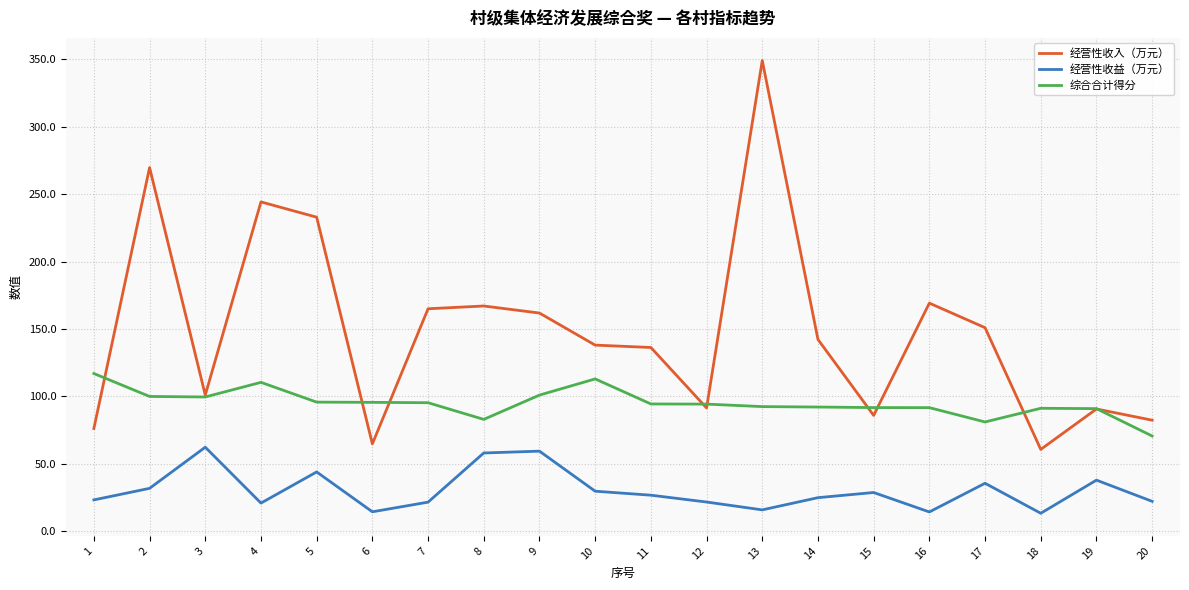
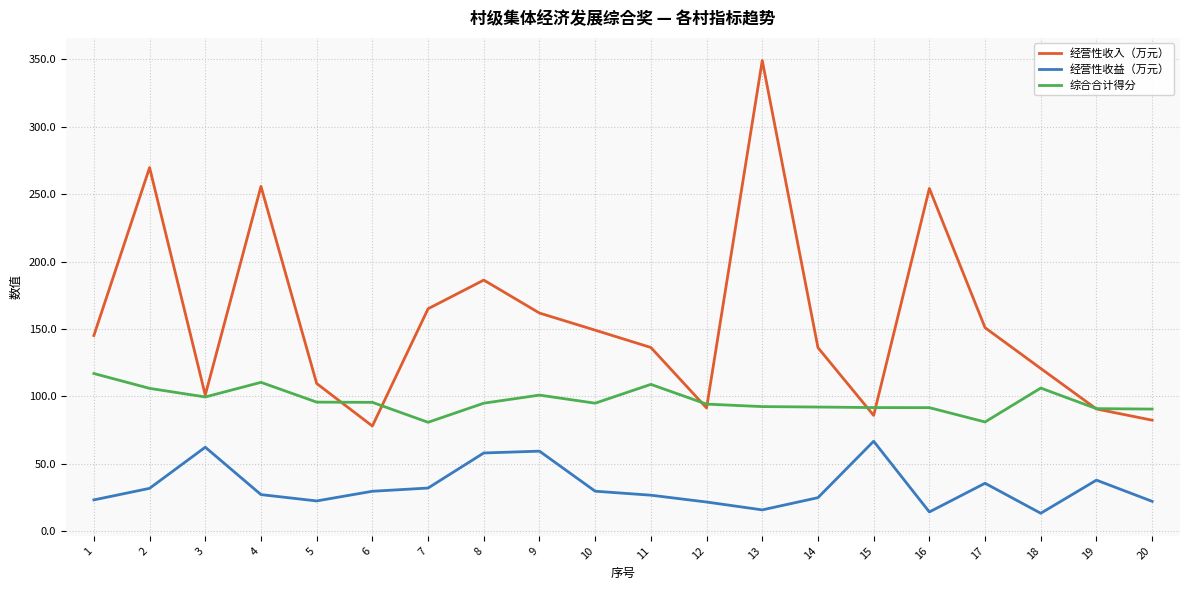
  {
    "经营性收入（万元）": {
-     "1": 76,
+     "1": 145,
      "2": 270,
-     "4": 244,
-     "5": 233,
-     "6": 65,
+     "4": 256,
+     "5": 110,
+     "6": 78,
      "7": 165,
-     "8": 167,
+     "8": 186,
      "9": 162,
-     "10": 138,
+     "10": 149,
      "11": 136,
      "12": 91,
      "13": 349,
-     "14": 142,
+     "14": 136,
      "15": 86,
-     "16": 169,
+     "16": 254,
      "17": 151,
-     "18": 61,
+     "18": 121,
      "20": 82
    },
    "经营性收益（万元）": {
      "1": 23,
      "2": 32,
      "3": 62,
-     "4": 21,
-     "5": 44,
-     "6": 14,
-     "7": 22,
+     "4": 27,
+     "5": 23,
+     "6": 30,
+     "7": 32,
      "8": 58,
      "9": 59,
      "10": 30,
      "11": 27,
      "12": 22,
      "13": 16,
      "14": 25,
-     "15": 29,
+     "15": 67,
      "16": 14,
      "17": 36,
      "18": 13,
      "19": 38,
      "20": 22
    },
    "综合合计得分": {
      "1": 117,
-     "2": 100,
+     "2": 106,
      "4": 110,
      "5": 96,
      "6": 96,
-     "7": 95,
-     "8": 83,
+     "7": 81,
+     "8": 95,
      "9": 101,
-     "10": 113,
-     "11": 94,
+     "10": 95,
+     "11": 109,
      "12": 94,
      "13": 92,
      "14": 92,
      "15": 92,
      "16": 92,
      "17": 81,
-     "18": 91,
-     "20": 71
+     "18": 106,
+     "20": 91
    }
  }
